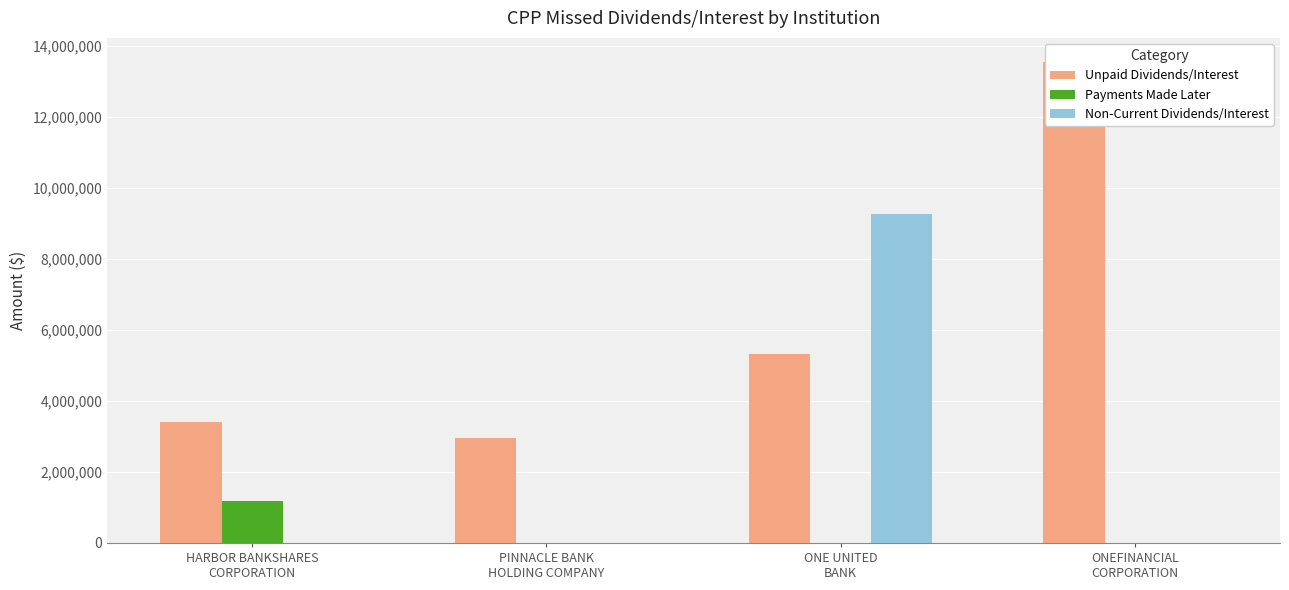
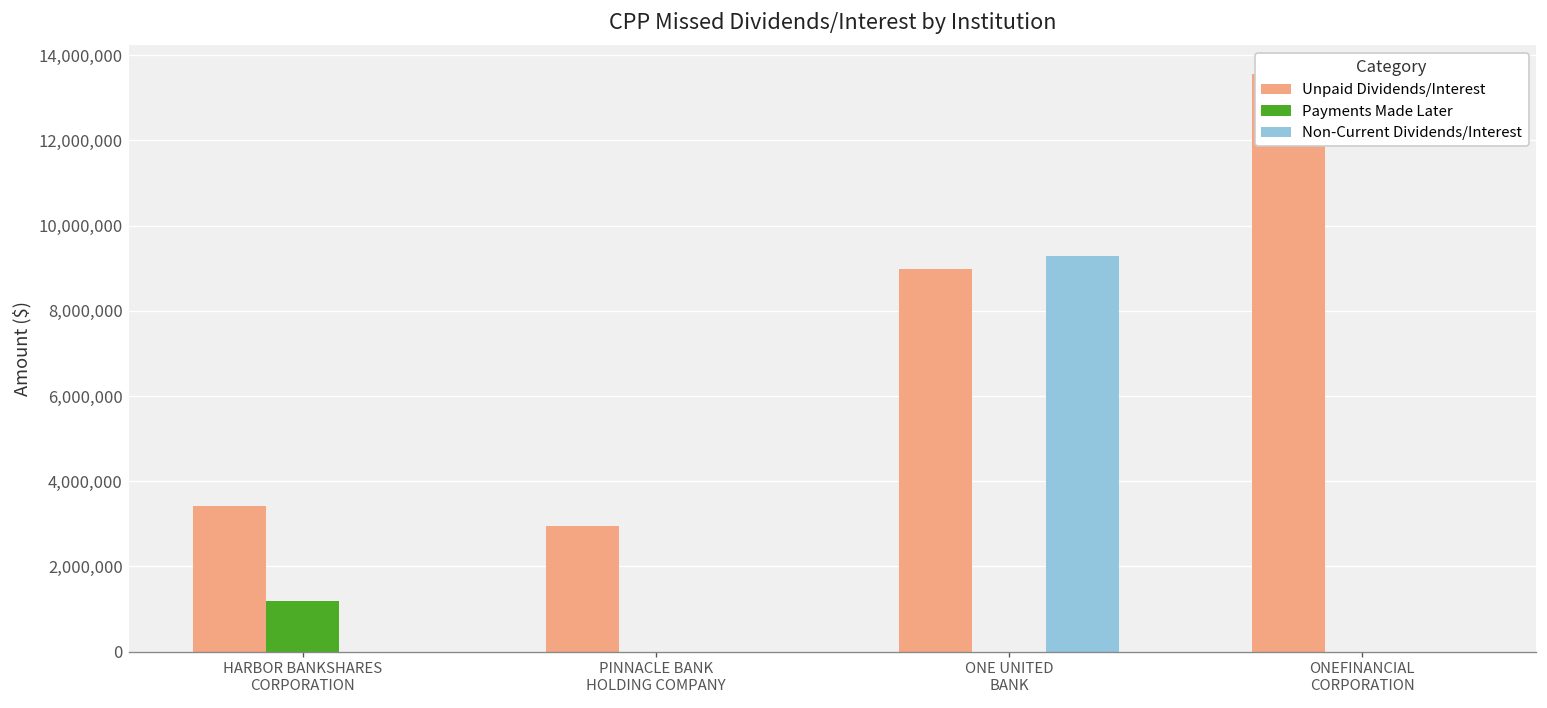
  {
    "Unpaid Dividends/Interest": {
      "HARBOR BANKSHARES CORPORATION": "3,400,000",
      "PINNACLE BANK HOLDING COMPANY": "3,000,000",
-     "ONE UNITED BANK": "5,300,000"
+     "ONE UNITED BANK": "9,000,000"
    },
    "Payments Made Later": {
      "HARBOR BANKSHARES CORPORATION": "1,200,000",
      "PINNACLE BANK HOLDING COMPANY": "0",
      "ONE UNITED BANK": "0",
      "ONEFINANCIAL CORPORATION": "0"
    },
    "Non-Current Dividends/Interest": {
      "HARBOR BANKSHARES CORPORATION": "0",
      "PINNACLE BANK HOLDING COMPANY": "0",
      "ONE UNITED BANK": "9,300,000",
      "ONEFINANCIAL CORPORATION": "0"
    }
  }
